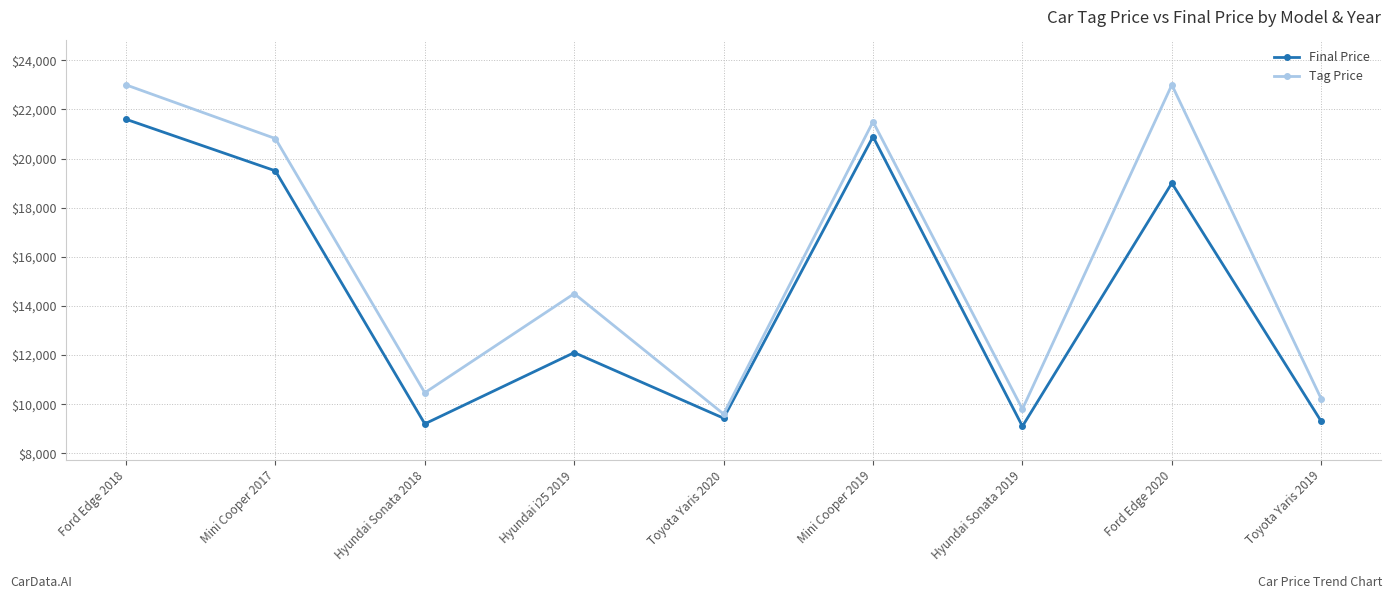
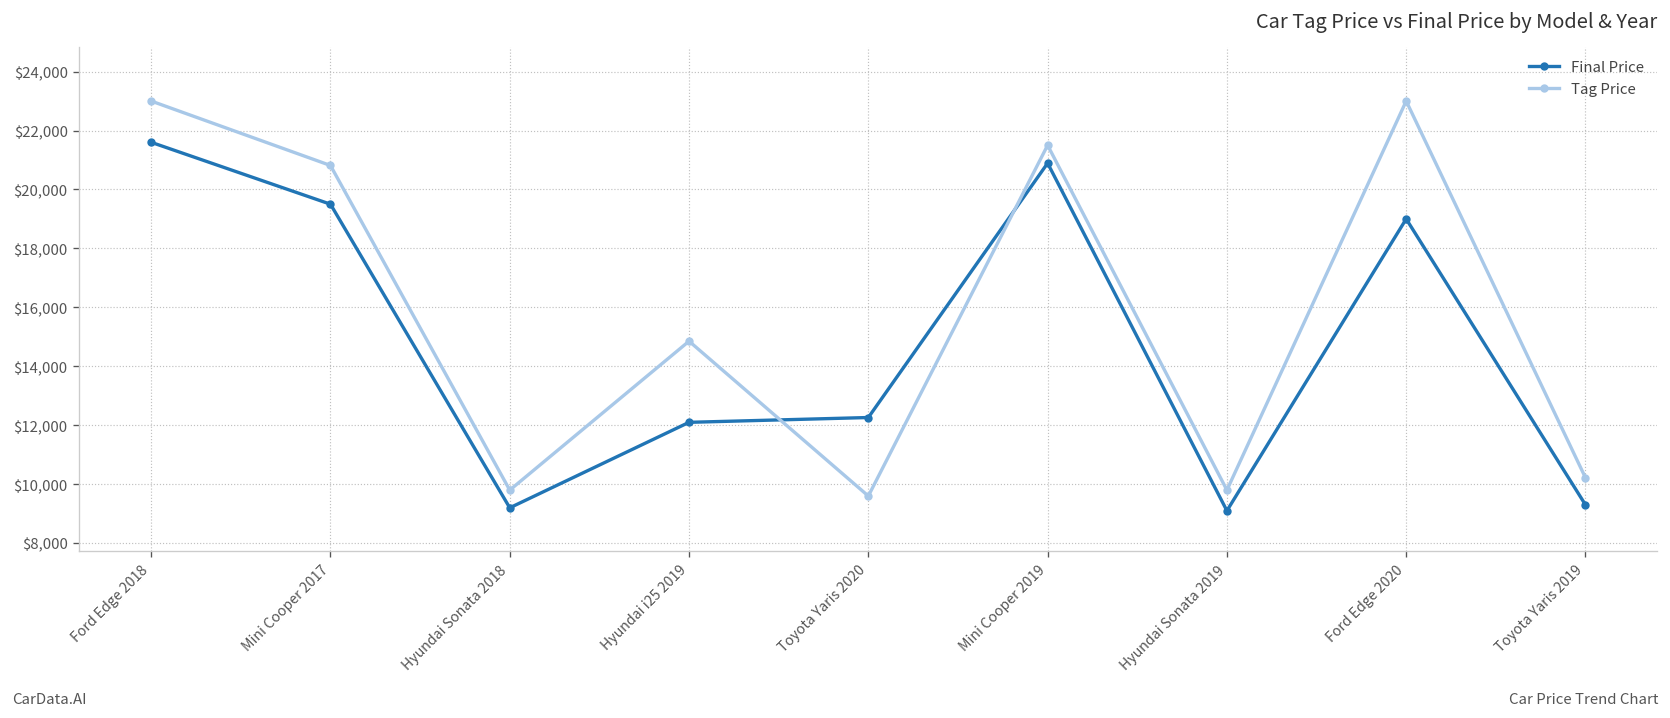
  {
    "Final Price": {
      "Ford Edge 2018": "$21,600",
      "Mini Cooper 2017": "$19,500",
      "Hyundai Sonata 2018": "$9,200",
      "Hyundai i25 2019": "$12,100",
-     "Toyota Yaris 2020": "$9,400",
+     "Toyota Yaris 2020": "$12,300",
      "Mini Cooper 2019": "$20,900",
      "Hyundai Sonata 2019": "$9,100",
      "Ford Edge 2020": "$19,000",
      "Toyota Yaris 2019": "$9,300"
    },
    "Tag Price": {
      "Ford Edge 2018": "$23,000",
      "Mini Cooper 2017": "$20,800",
-     "Hyundai Sonata 2018": "$10,500",
-     "Hyundai i25 2019": "$14,500",
+     "Hyundai Sonata 2018": "$9,800",
+     "Hyundai i25 2019": "$14,900",
      "Toyota Yaris 2020": "$9,600",
      "Mini Cooper 2019": "$21,500",
      "Hyundai Sonata 2019": "$9,800",
      "Ford Edge 2020": "$23,000",
      "Toyota Yaris 2019": "$10,200"
    }
  }
